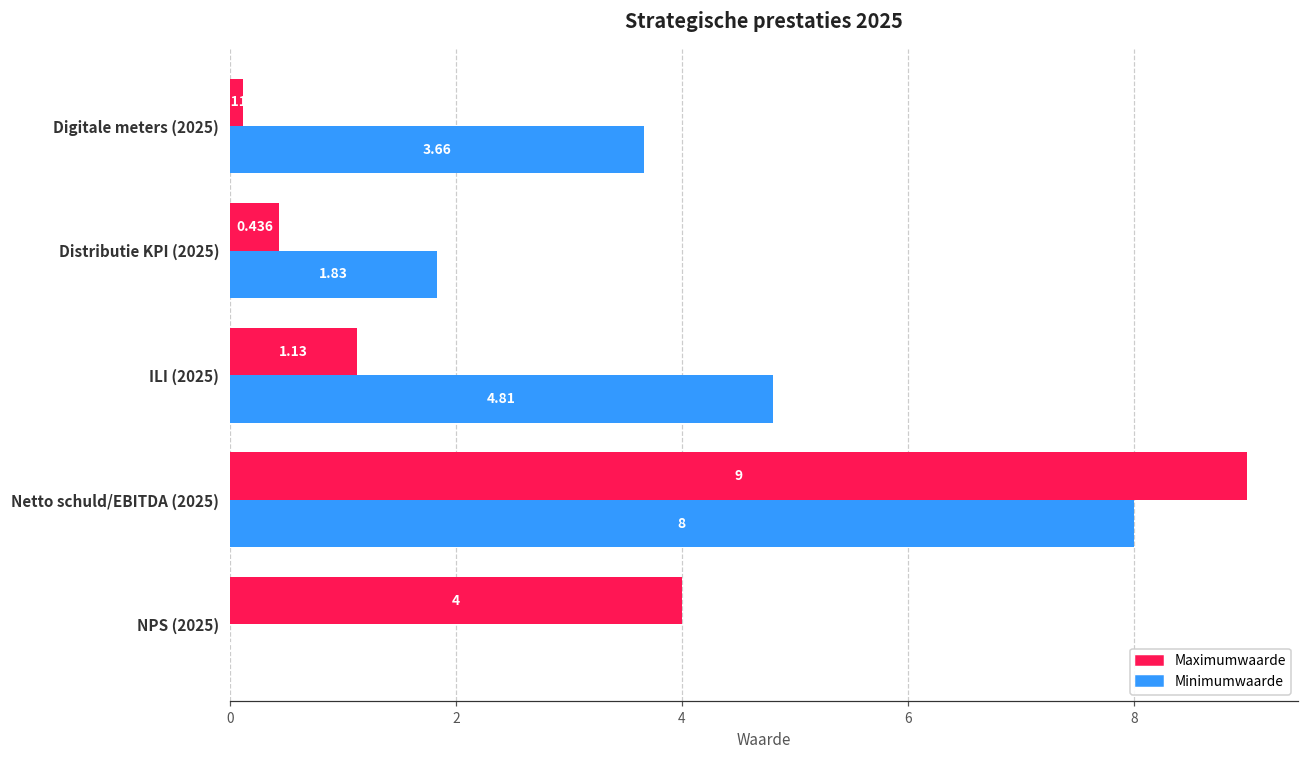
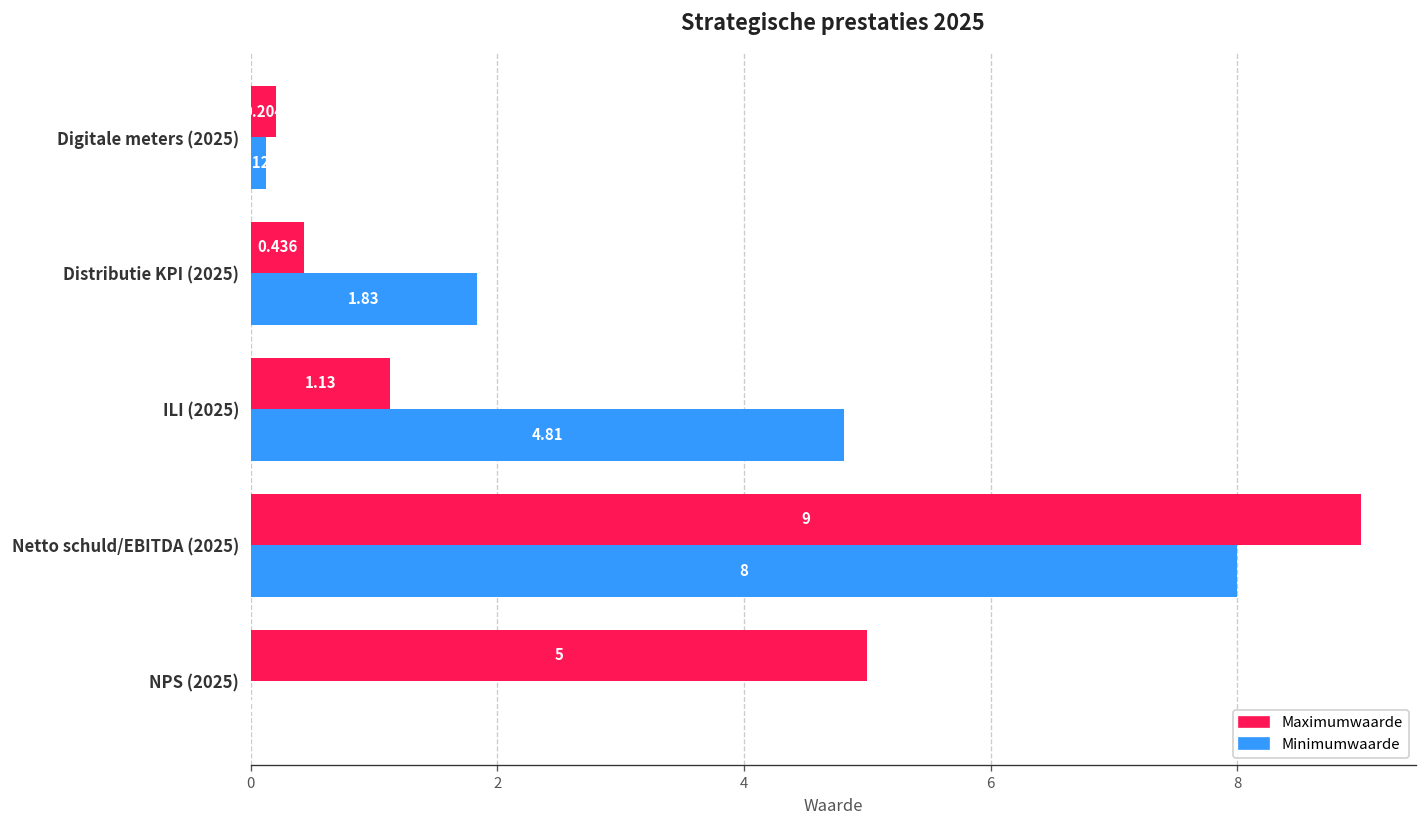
  {
    "Minimumwaarde": {
-     "Digitale meters (2025)": 3.66,
+     "Digitale meters (2025)": 0.12,
      "NPS (2025)": 0.00
    },
    "Maximumwaarde": {
-     "Digitale meters (2025)": 0.12,
+     "Digitale meters (2025)": 0.20,
      "Distributie KPI (2025)": 0.436,
      "ILI (2025)": 1.13,
      "Netto schuld/EBITDA (2025)": 9,
-     "NPS (2025)": 4
+     "NPS (2025)": 5
    }
  }
